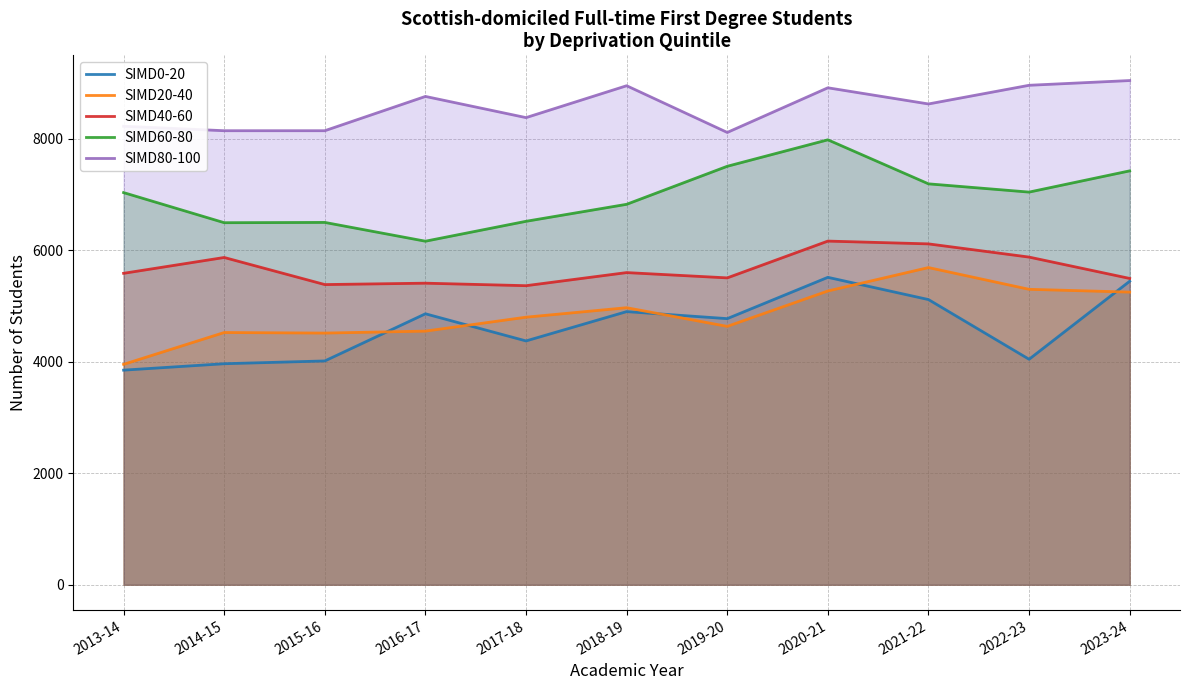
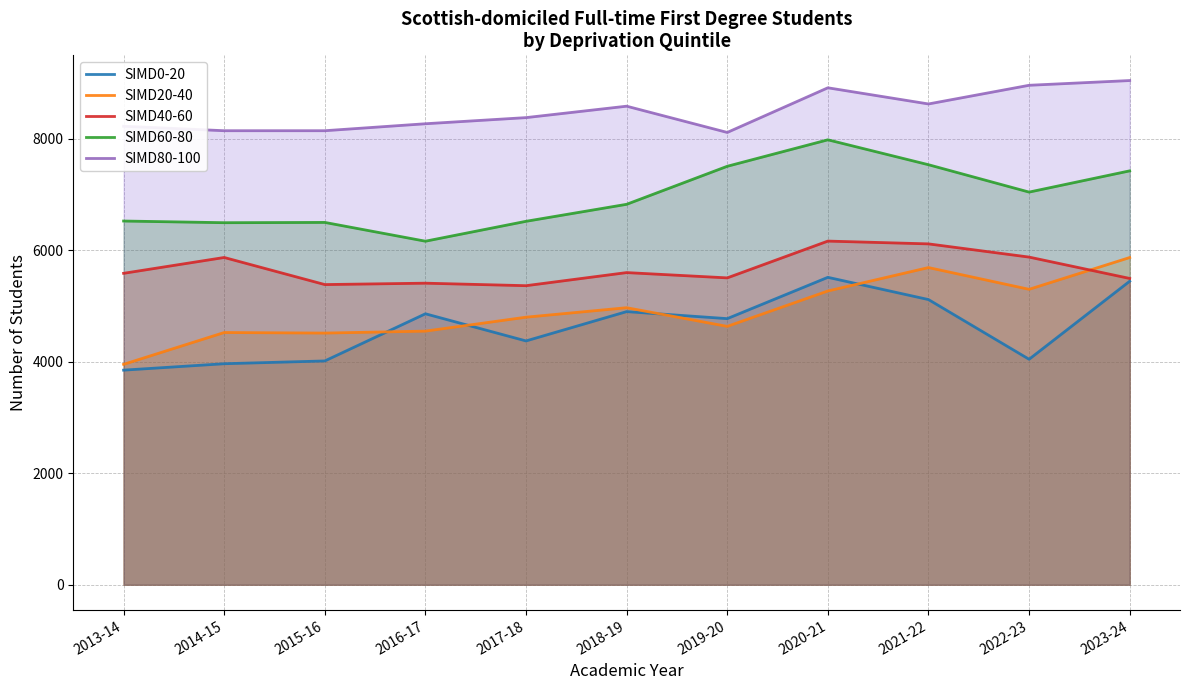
  {
    "SIMD0-20": {
      "2013-14": 3900,
      "2014-15": 4000,
      "2015-16": 4000,
      "2016-17": 4900,
      "2017-18": 4400,
      "2018-19": 4900,
      "2019-20": 4800,
      "2020-21": 5500,
      "2021-22": 5100,
      "2022-23": 4000,
      "2023-24": 5400
    },
    "SIMD20-40": {
      "2013-14": 4000,
      "2014-15": 4500,
      "2015-16": 4500,
      "2016-17": 4600,
      "2017-18": 4800,
      "2018-19": 5000,
      "2019-20": 4600,
      "2020-21": 5300,
      "2021-22": 5700,
      "2022-23": 5300,
-     "2023-24": 5300
+     "2023-24": 5900
    },
    "SIMD40-60": {
      "2013-14": 5600,
      "2014-15": 5900,
      "2015-16": 5400,
      "2016-17": 5400,
      "2017-18": 5400,
      "2018-19": 5600,
      "2019-20": 5500,
      "2020-21": 6200,
      "2021-22": 6100,
      "2022-23": 5900,
      "2023-24": 5500
    },
    "SIMD60-80": {
-     "2013-14": 7000,
+     "2013-14": 6500,
      "2014-15": 6500,
      "2015-16": 6500,
      "2016-17": 6200,
      "2017-18": 6500,
      "2018-19": 6800,
      "2019-20": 7500,
      "2020-21": 8000,
-     "2021-22": 7200,
+     "2021-22": 7500,
      "2022-23": 7000,
      "2023-24": 7400
    },
    "SIMD80-100": {
      "2014-15": 8100,
      "2015-16": 8100,
-     "2016-17": 8800,
+     "2016-17": 8300,
      "2017-18": 8400,
-     "2018-19": 9000,
+     "2018-19": 8600,
      "2019-20": 8100,
      "2020-21": 8900,
      "2021-22": 8600,
      "2022-23": 9000,
      "2023-24": 9000
    }
  }
